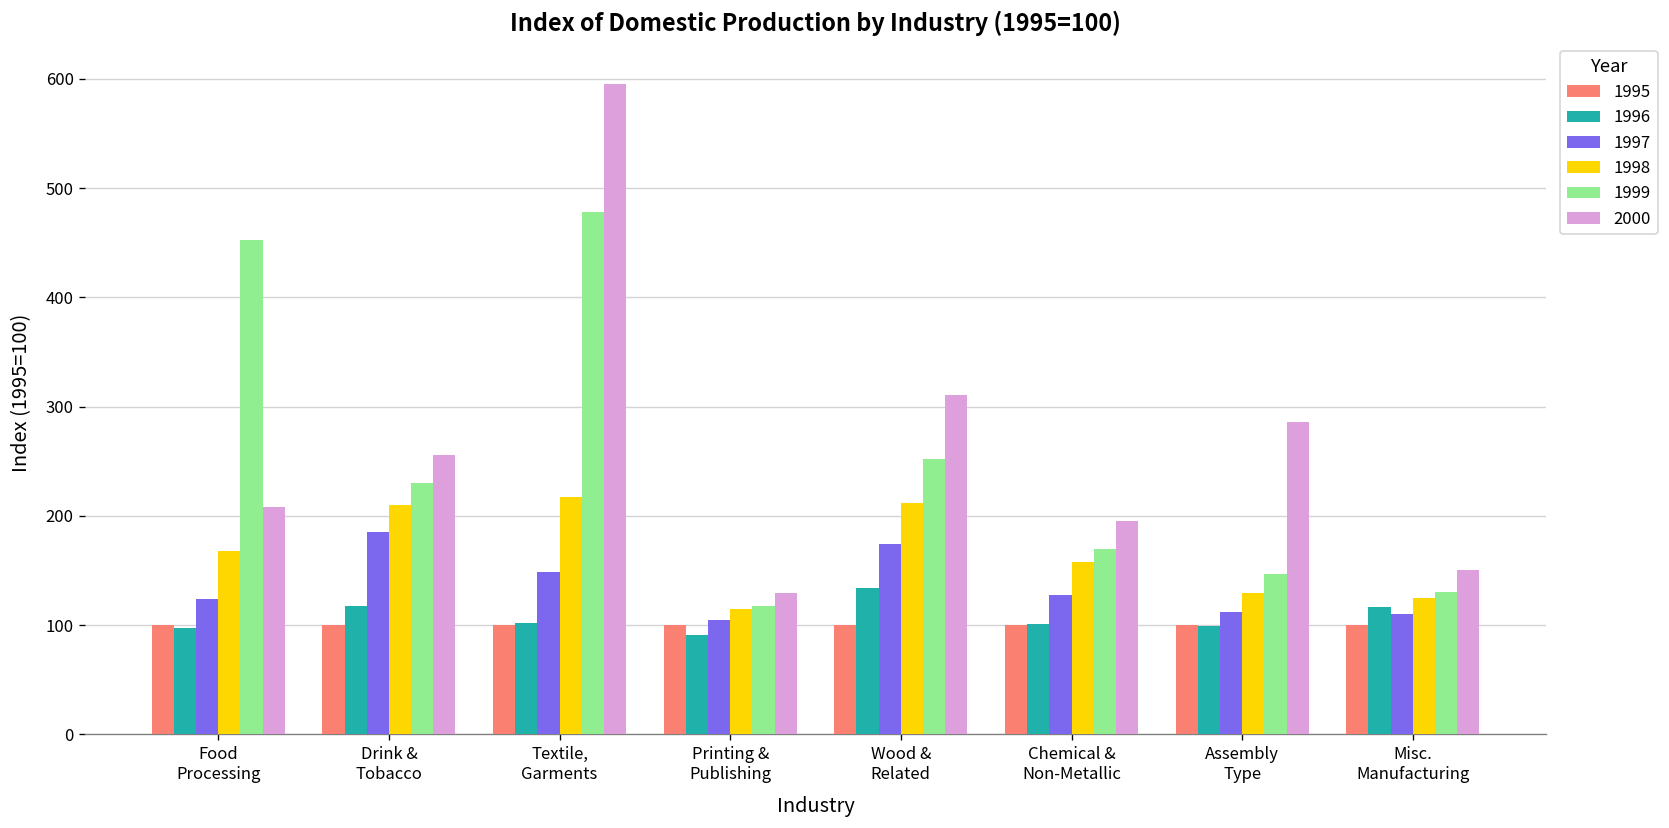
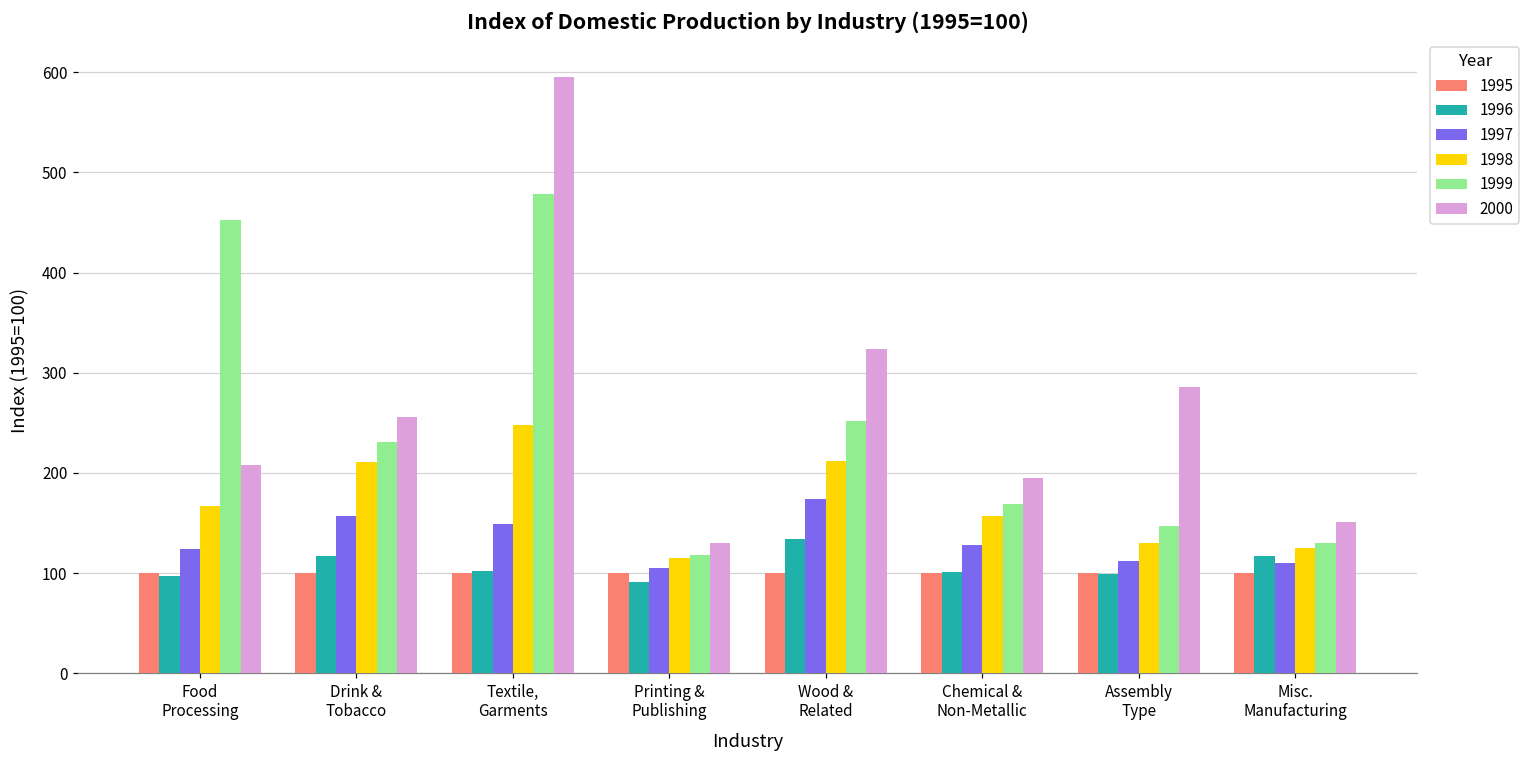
  {
    "1995": {
      "Food Processing": 100,
      "Drink & Tobacco": 100,
      "Textile, Garments": 100,
      "Printing & Publishing": 100,
      "Wood & Related": 100,
      "Chemical & Non-Metallic": 100,
      "Assembly Type": 100,
      "Misc. Manufacturing": 100
    },
    "1996": {
      "Food Processing": 100,
      "Drink & Tobacco": 120,
      "Textile, Garments": 100,
      "Printing & Publishing": 90,
      "Wood & Related": 130,
      "Chemical & Non-Metallic": 100,
      "Assembly Type": 100,
      "Misc. Manufacturing": 120
    },
    "1997": {
      "Food Processing": 120,
-     "Drink & Tobacco": 190,
+     "Drink & Tobacco": 160,
      "Textile, Garments": 150,
      "Printing & Publishing": 110,
      "Wood & Related": 170,
      "Chemical & Non-Metallic": 130,
      "Assembly Type": 110,
      "Misc. Manufacturing": 110
    },
    "1998": {
      "Food Processing": 170,
      "Drink & Tobacco": 210,
-     "Textile, Garments": 220,
+     "Textile, Garments": 250,
      "Printing & Publishing": 120,
      "Wood & Related": 210,
      "Chemical & Non-Metallic": 160,
      "Assembly Type": 130,
      "Misc. Manufacturing": 120
    },
    "1999": {
      "Food Processing": 450,
      "Drink & Tobacco": 230,
      "Textile, Garments": 480,
      "Printing & Publishing": 120,
      "Wood & Related": 250,
      "Chemical & Non-Metallic": 170,
      "Assembly Type": 150,
      "Misc. Manufacturing": 130
    },
    "2000": {
      "Food Processing": 210,
      "Drink & Tobacco": 260,
      "Textile, Garments": 600,
      "Printing & Publishing": 130,
-     "Wood & Related": 310,
+     "Wood & Related": 320,
      "Chemical & Non-Metallic": 200,
      "Assembly Type": 290,
      "Misc. Manufacturing": 150
    }
  }
